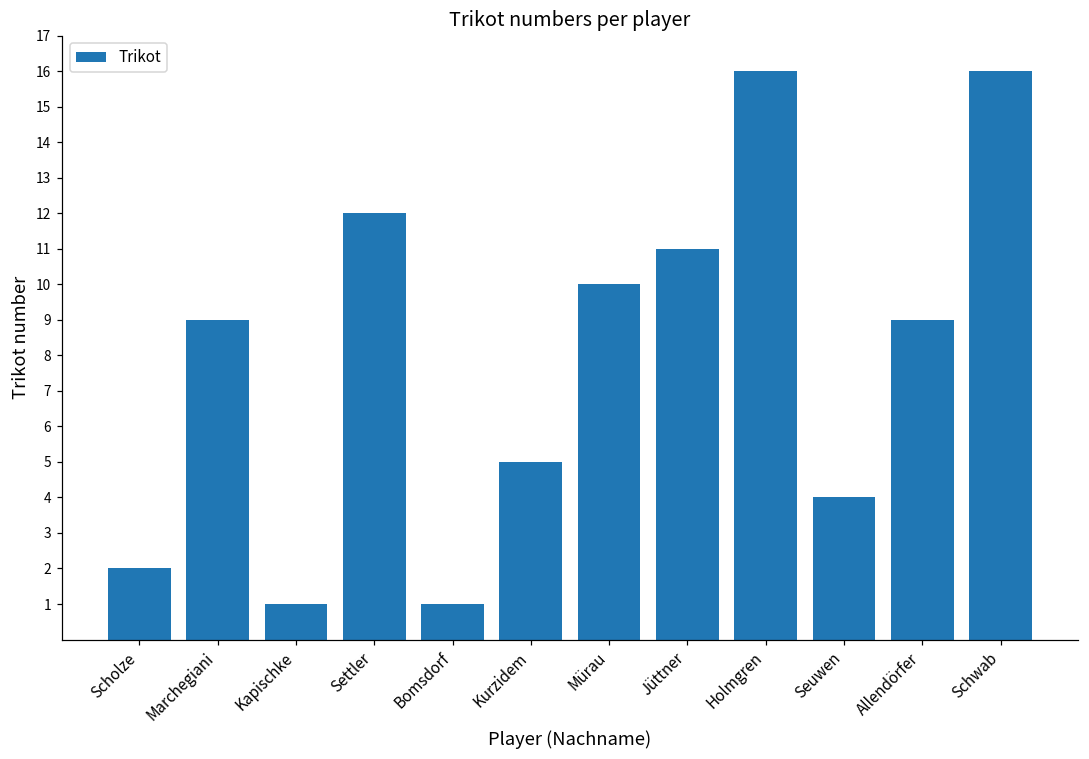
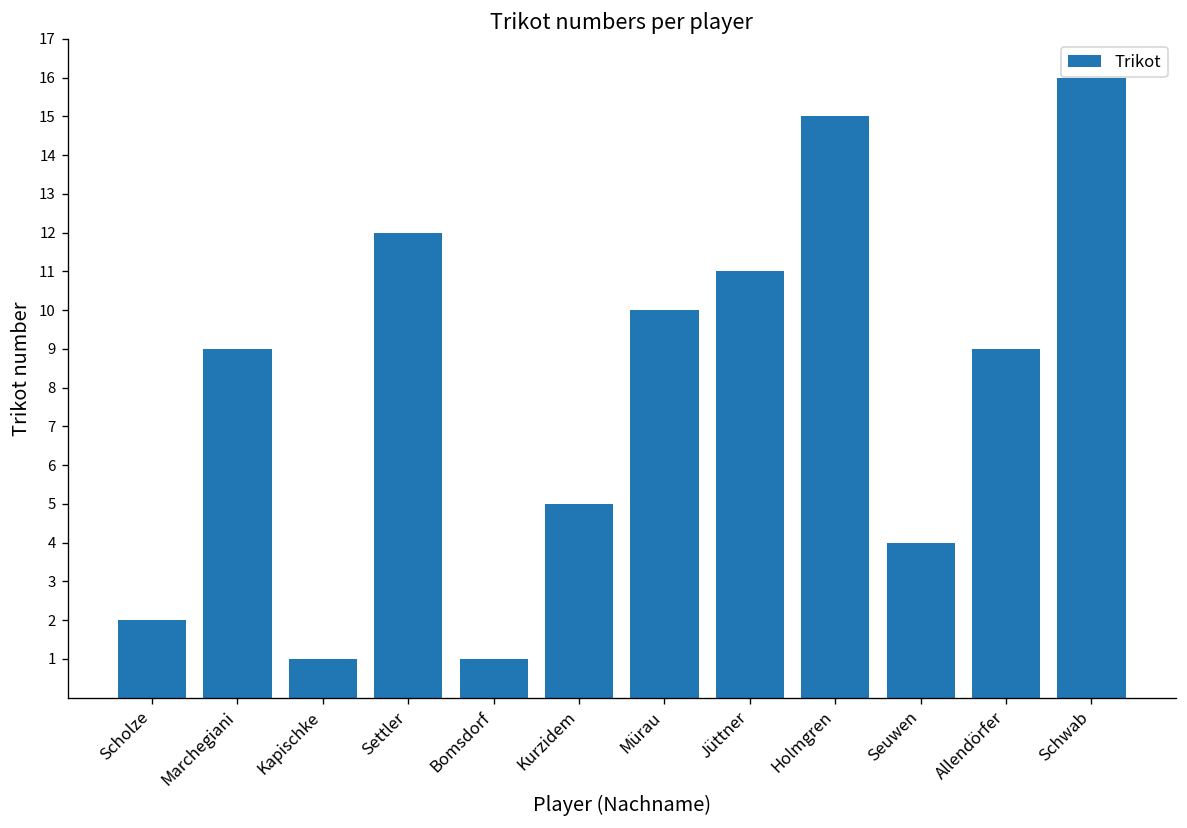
  {
    "Scholze": 2,
    "Marchegiani": 9,
    "Kapischke": 1,
    "Settler": 12,
    "Bomsdorf": 1,
    "Kurzidem": 5,
    "Mürau": 10,
    "Jüttner": 11,
-   "Holmgren": 16,
+   "Holmgren": 15,
    "Seuwen": 4,
    "Allendörfer": 9,
    "Schwab": 16
  }
